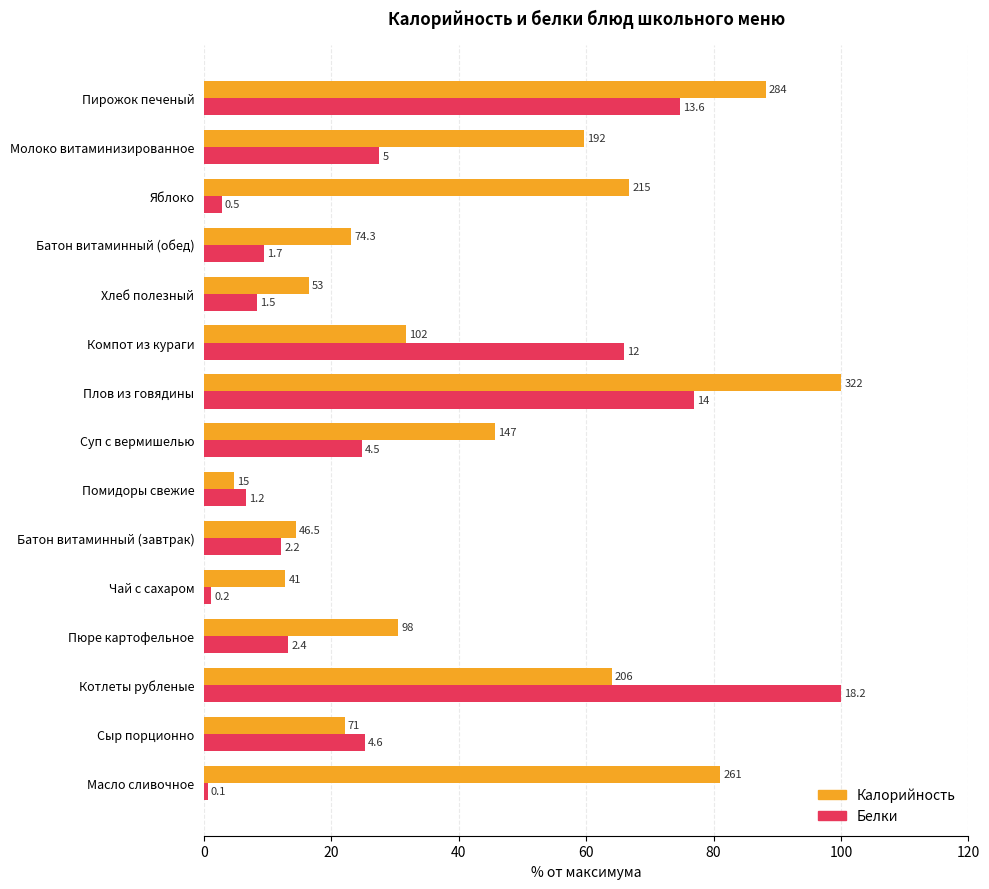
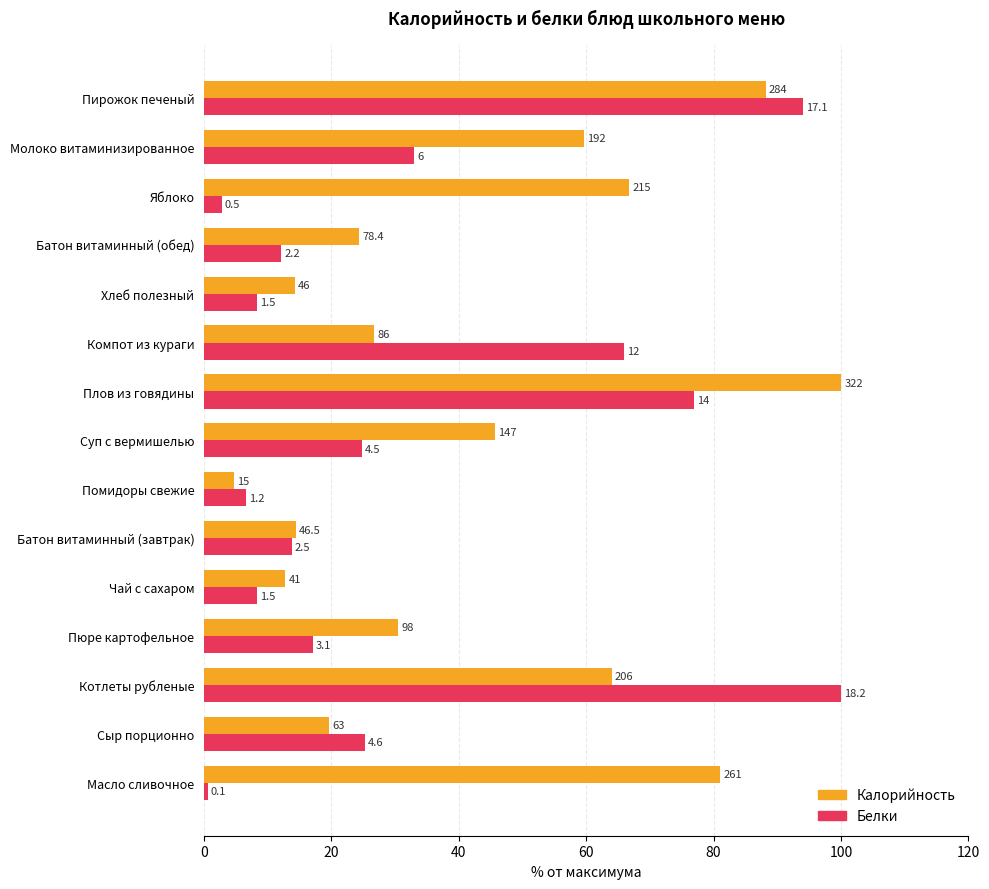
  {
    "Калорийность": {
-     "Батон витаминный (обед)": 74.3,
-     "Хлеб полезный": 53,
-     "Компот из кураги": 102,
-     "Сыр порционно": 71
+     "Батон витаминный (обед)": 78.4,
+     "Хлеб полезный": 46,
+     "Компот из кураги": 86,
+     "Сыр порционно": 63
    },
    "Белки": {
-     "Пирожок печеный": 13.6,
-     "Молоко витаминизированное": 5,
-     "Батон витаминный (обед)": 1.7,
-     "Батон витаминный (завтрак)": 2.2,
-     "Чай с сахаром": 0.2,
-     "Пюре картофельное": 2.4
+     "Пирожок печеный": 17.1,
+     "Молоко витаминизированное": 6,
+     "Батон витаминный (обед)": 2.2,
+     "Батон витаминный (завтрак)": 2.5,
+     "Чай с сахаром": 1.5,
+     "Пюре картофельное": 3.1
    }
  }
